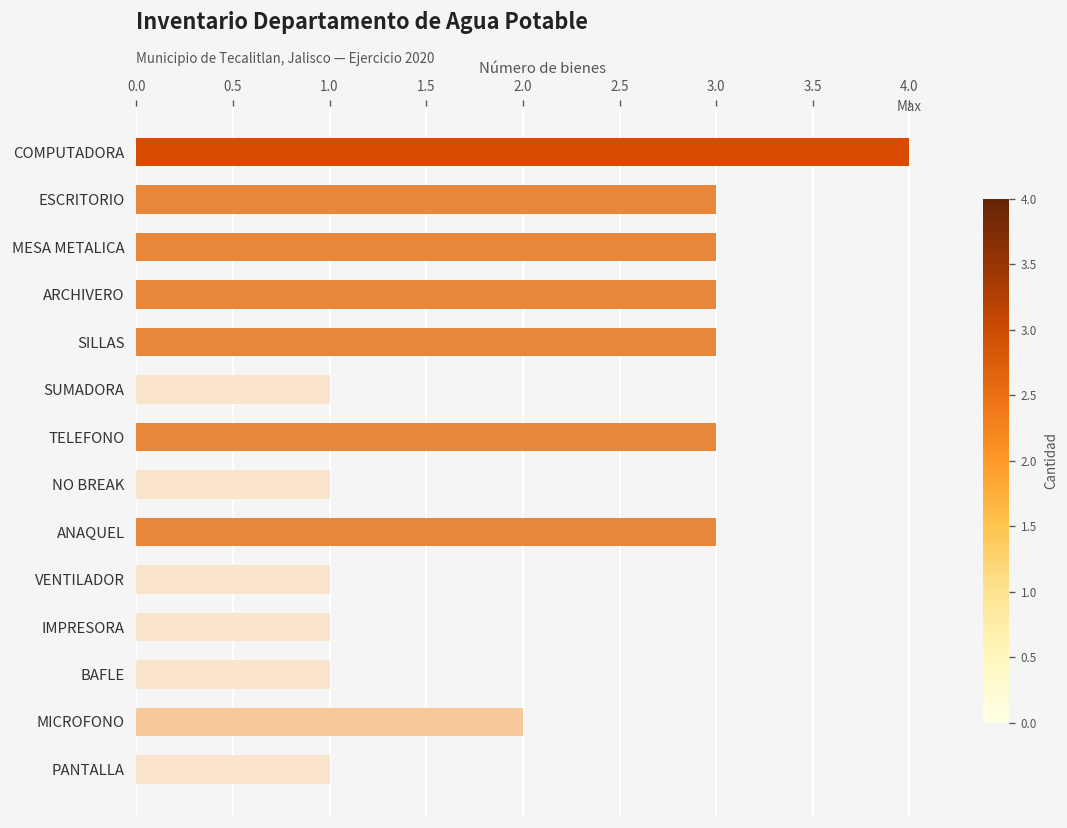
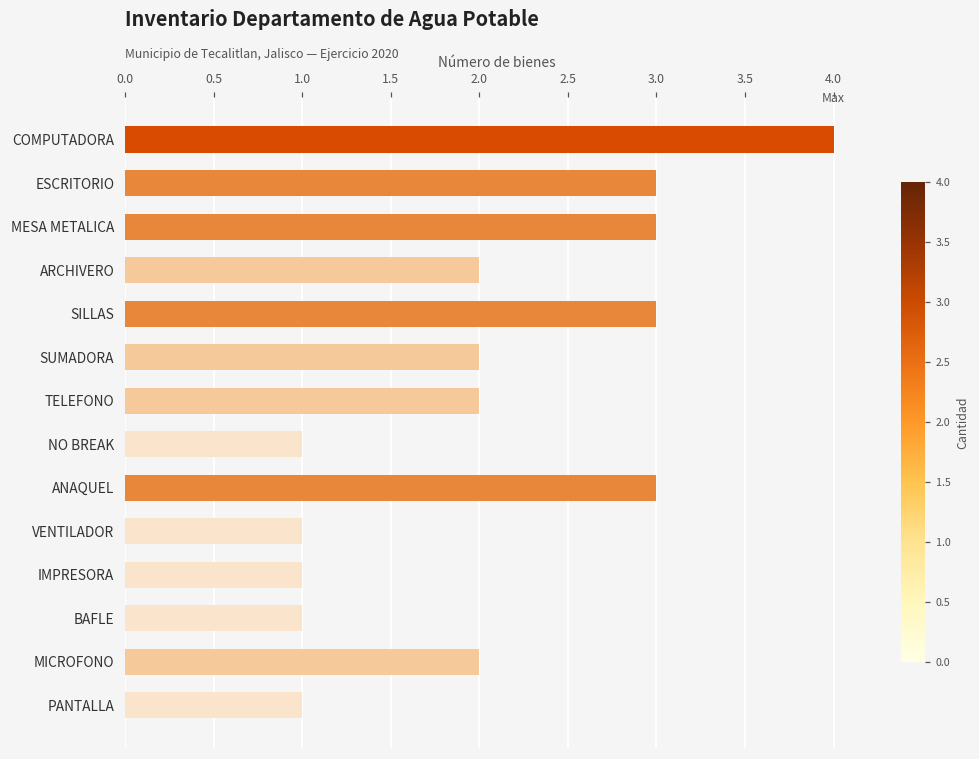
  {
    "COMPUTADORA": 4,
    "ESCRITORIO": 3,
    "MESA METALICA": 3,
-   "ARCHIVERO": 3,
+   "ARCHIVERO": 2,
    "SILLAS": 3,
-   "SUMADORA": 1,
-   "TELEFONO": 3,
+   "SUMADORA": 2,
+   "TELEFONO": 2,
    "NO BREAK": 1,
    "ANAQUEL": 3,
    "VENTILADOR": 1,
    "IMPRESORA": 1,
    "BAFLE": 1,
    "MICROFONO": 2,
    "PANTALLA": 1
  }
